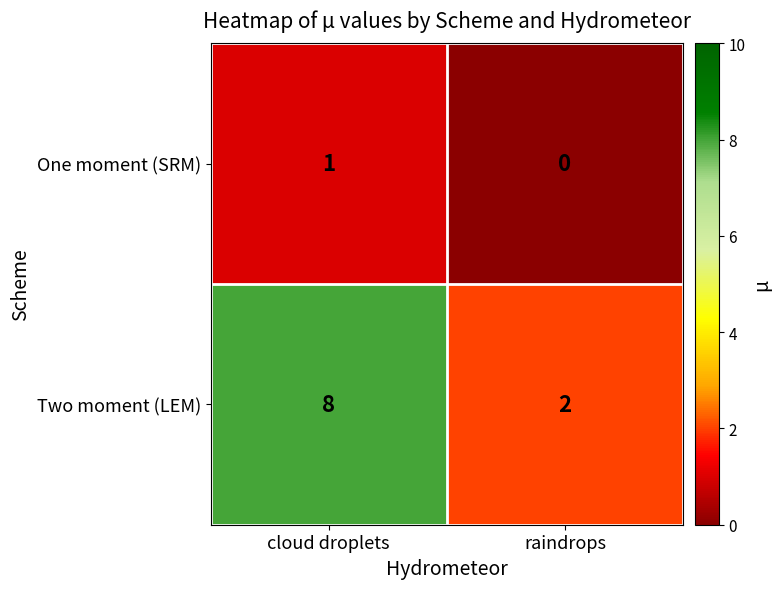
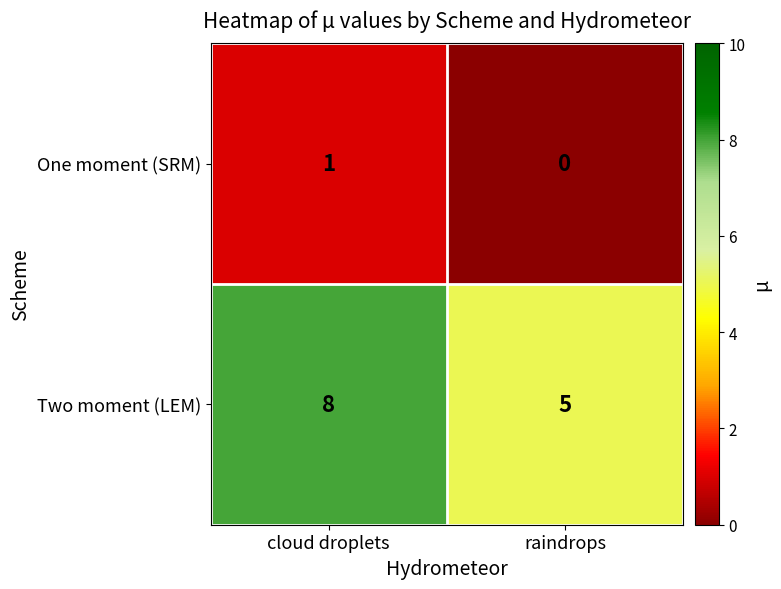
  {
    "One moment (SRM)": {
      "cloud droplets": 1,
      "raindrops": 0
    },
    "Two moment (LEM)": {
      "cloud droplets": 8,
-     "raindrops": 2
+     "raindrops": 5
    }
  }
